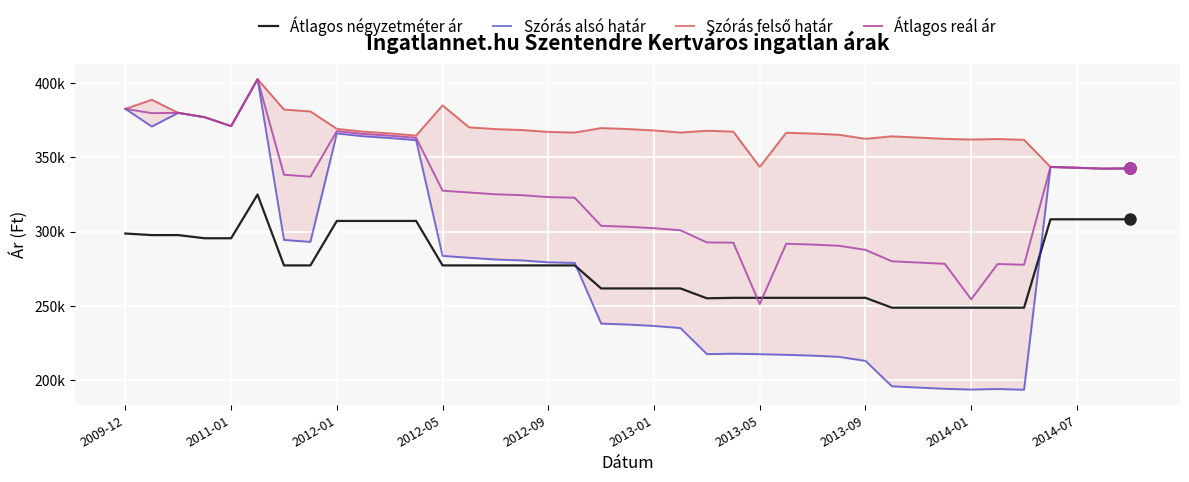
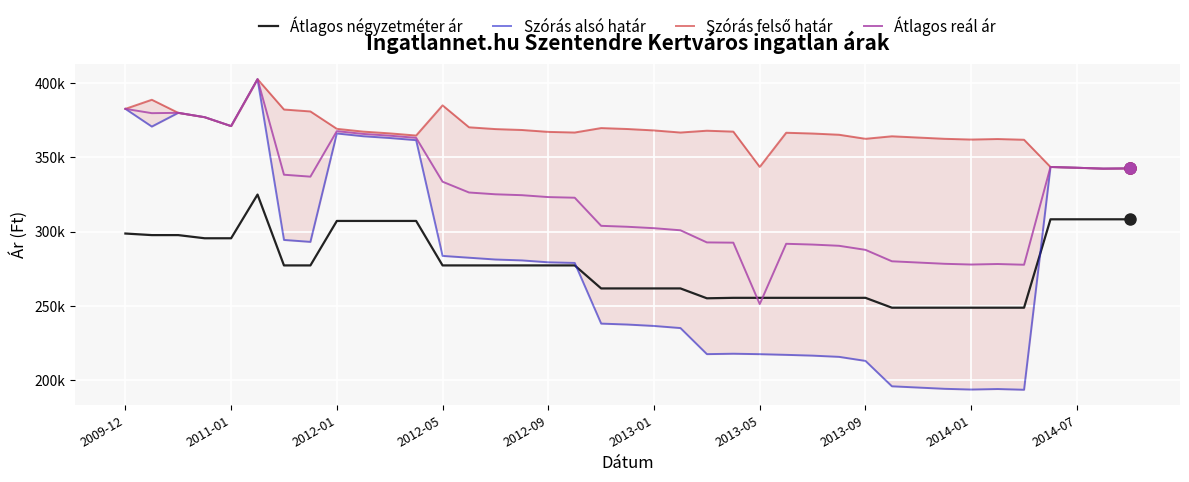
  {
    "Szórás felső határ": {
      "2012-05": 385000,
      "2012-09": 367000,
      "2013-01": 368000,
      "2013-05": 344000,
      "2013-09": 363000,
      "2014-01": 362000
    },
    "Átlagos reál ár": {
-     "2012-05": 328000,
+     "2012-05": 334000,
      "2012-09": 323000,
      "2013-01": 302000,
      "2013-05": 251000,
      "2013-09": 288000,
-     "2014-01": 254000
+     "2014-01": 278000
    }
  }
